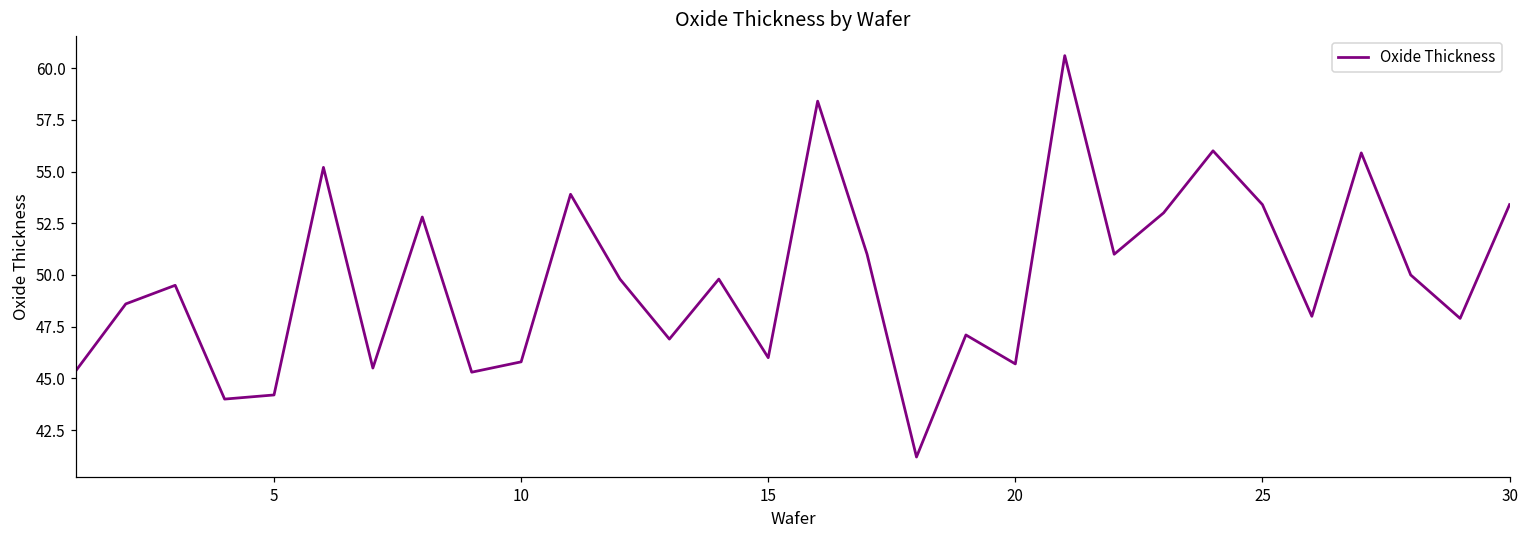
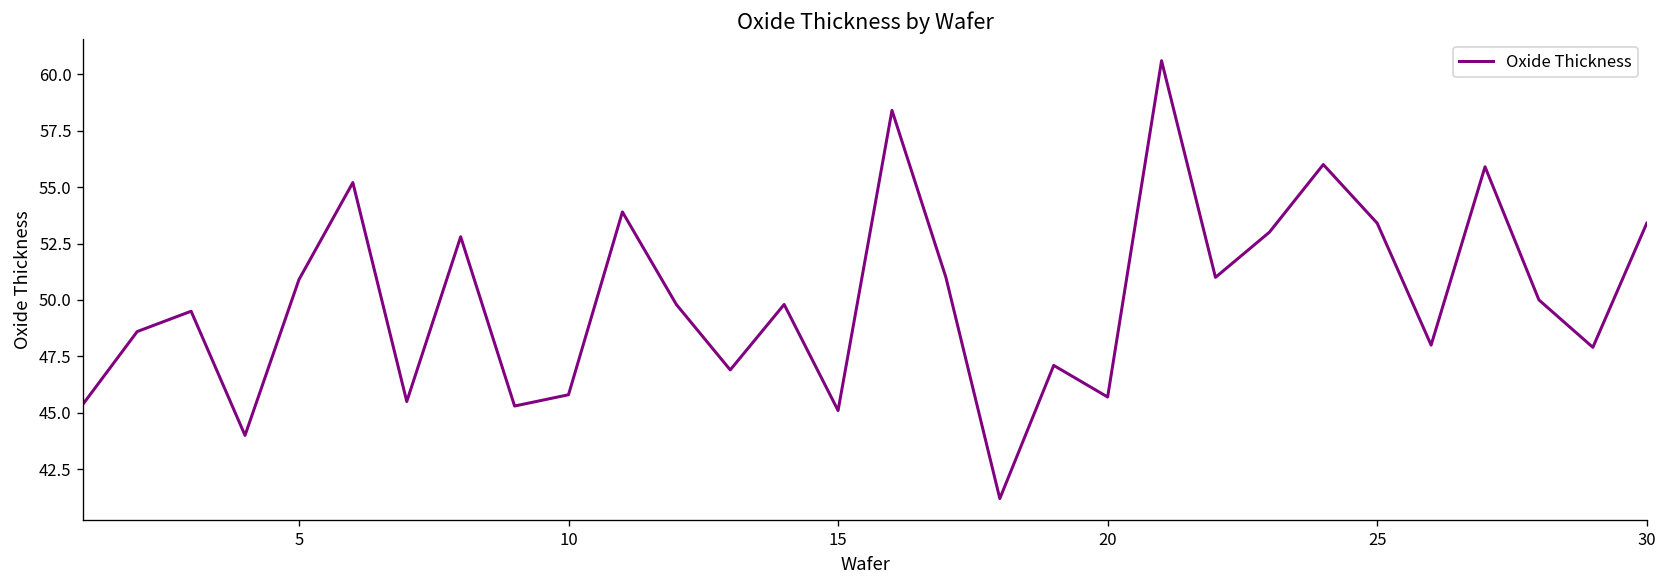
  {
-   "5": 44.2,
+   "5": 50.9,
    "10": 45.8,
-   "15": 46.0,
+   "15": 45.1,
    "20": 45.7,
    "25": 53.4,
    "30": 53.4
  }
